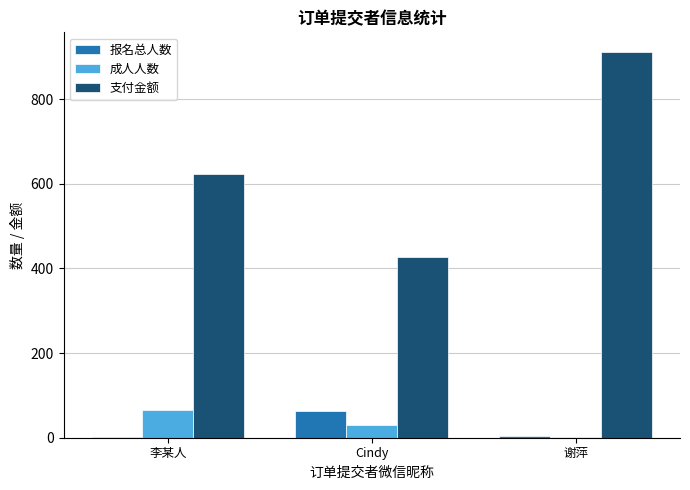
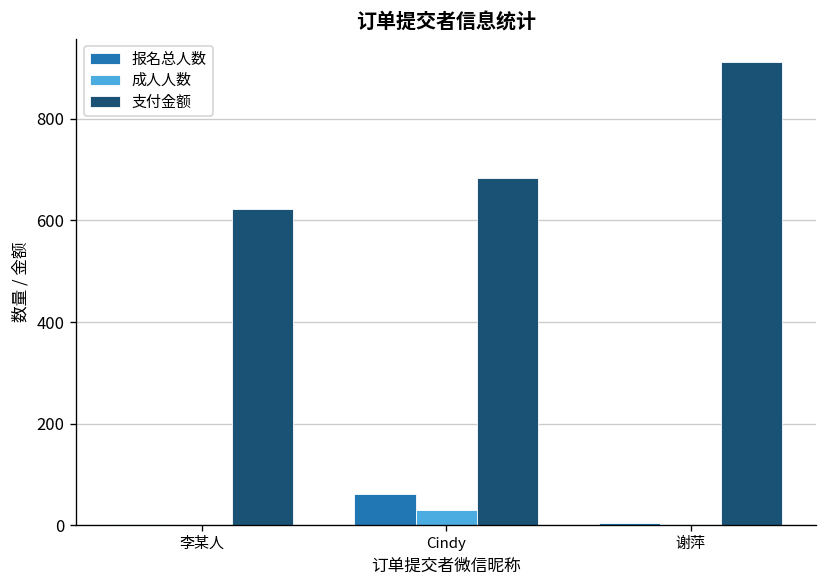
  {
    "报名总人数": {
      "Cindy": 60
    },
    "成人人数": {
-     "李某人": 70,
+     "李某人": 0,
      "Cindy": 30
    },
    "支付金额": {
      "李某人": 620,
-     "Cindy": 430,
+     "Cindy": 680,
      "谢萍": 910
    }
  }
